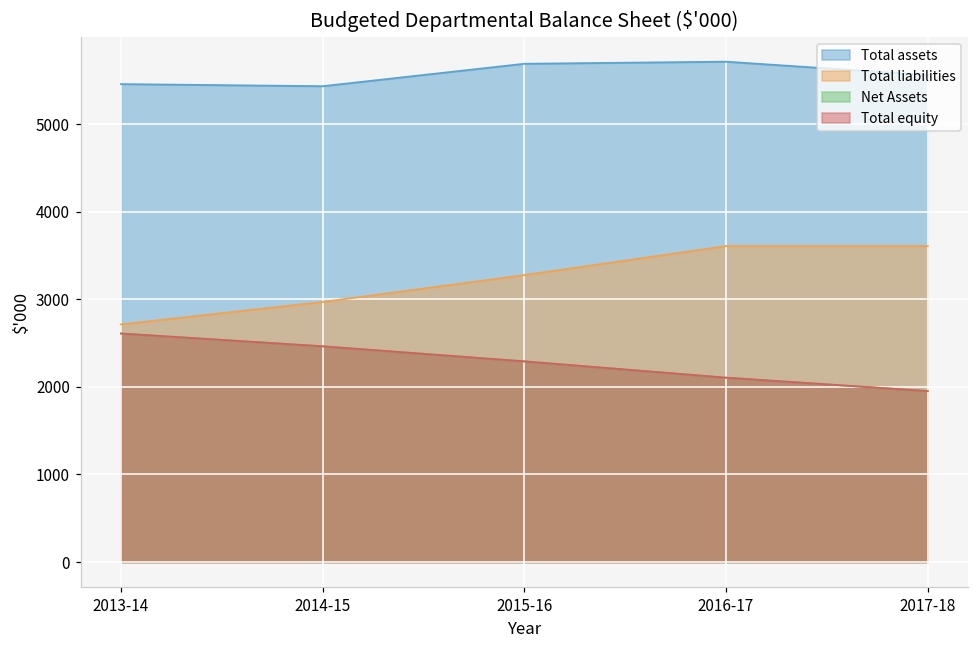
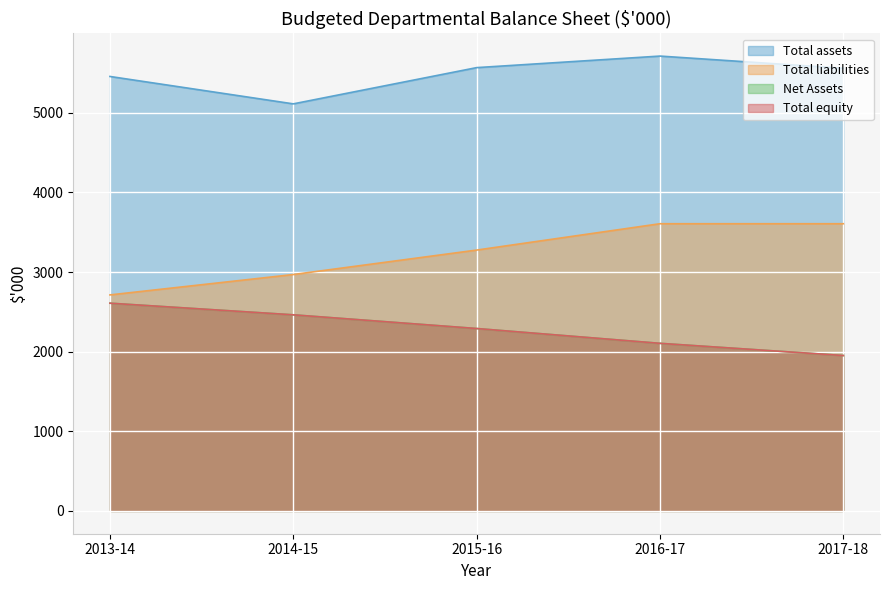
  {
    "Total assets": {
      "2013-14": 5500,
-     "2014-15": 5400,
-     "2015-16": 5700,
+     "2014-15": 5100,
+     "2015-16": 5600,
      "2016-17": 5700
    }
  }
